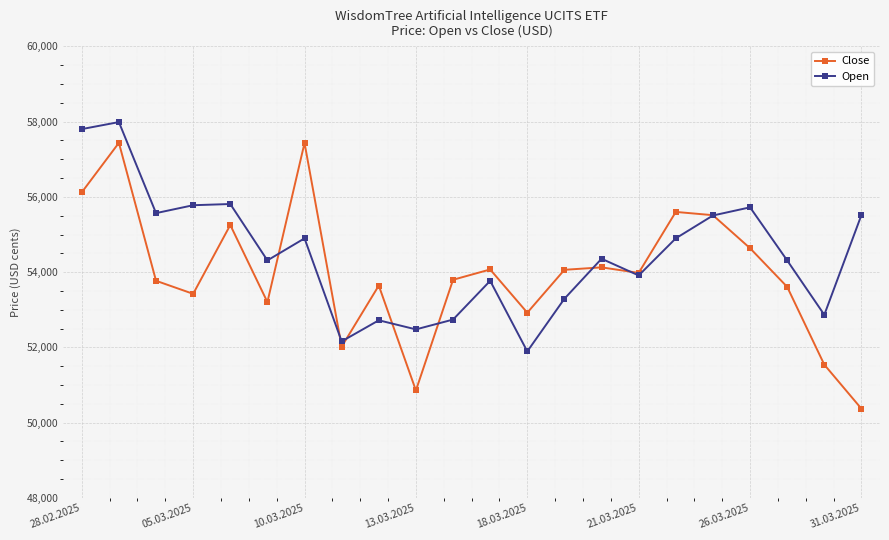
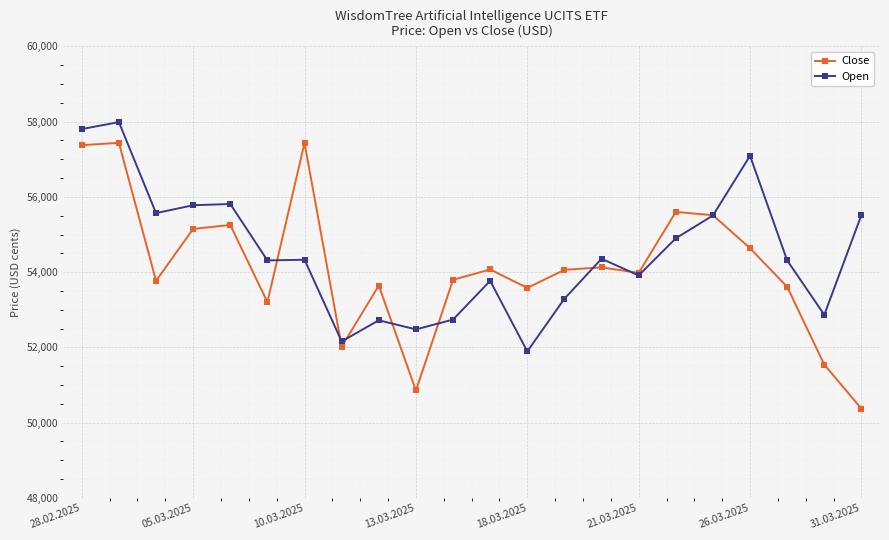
  {
    "Close": {
-     "28.02.2025": "56,100",
-     "05.03.2025": "53,400",
+     "28.02.2025": "57,400",
+     "05.03.2025": "55,200",
      "10.03.2025": "57,400",
      "13.03.2025": "50,900",
-     "18.03.2025": "52,900",
+     "18.03.2025": "53,600",
      "26.03.2025": "54,600",
      "31.03.2025": "50,400"
    },
    "Open": {
      "28.02.2025": "57,800",
      "05.03.2025": "55,800",
-     "10.03.2025": "54,900",
+     "10.03.2025": "54,300",
      "13.03.2025": "52,500",
      "18.03.2025": "51,900",
-     "26.03.2025": "55,700",
+     "26.03.2025": "57,100",
      "31.03.2025": "55,500"
    }
  }
